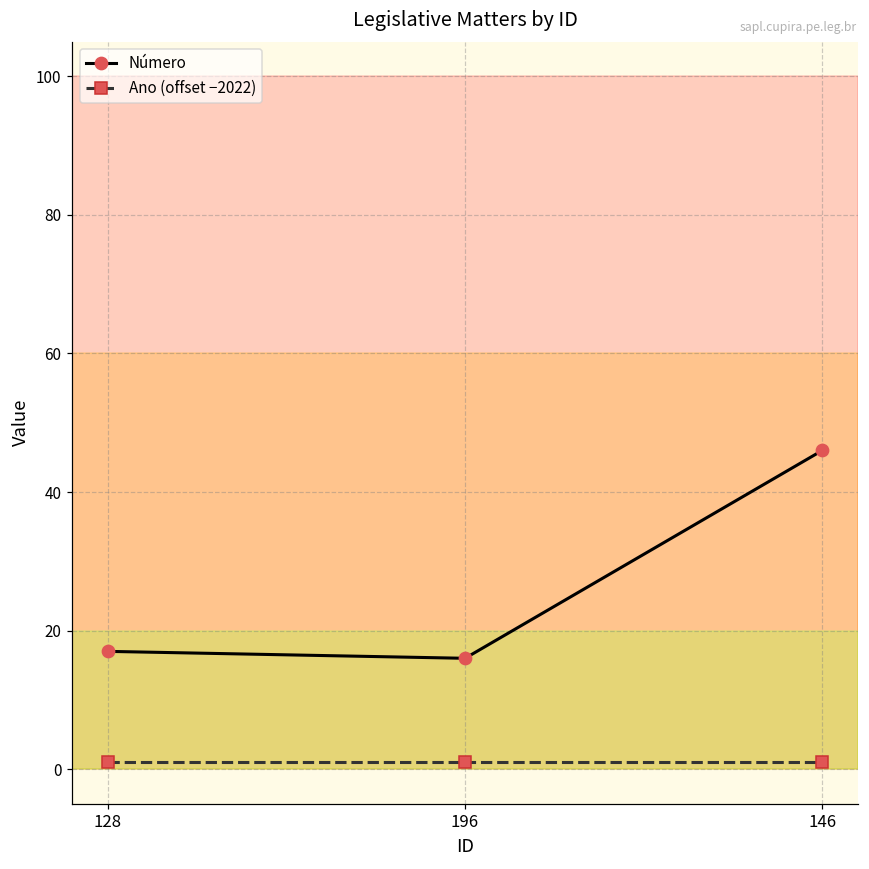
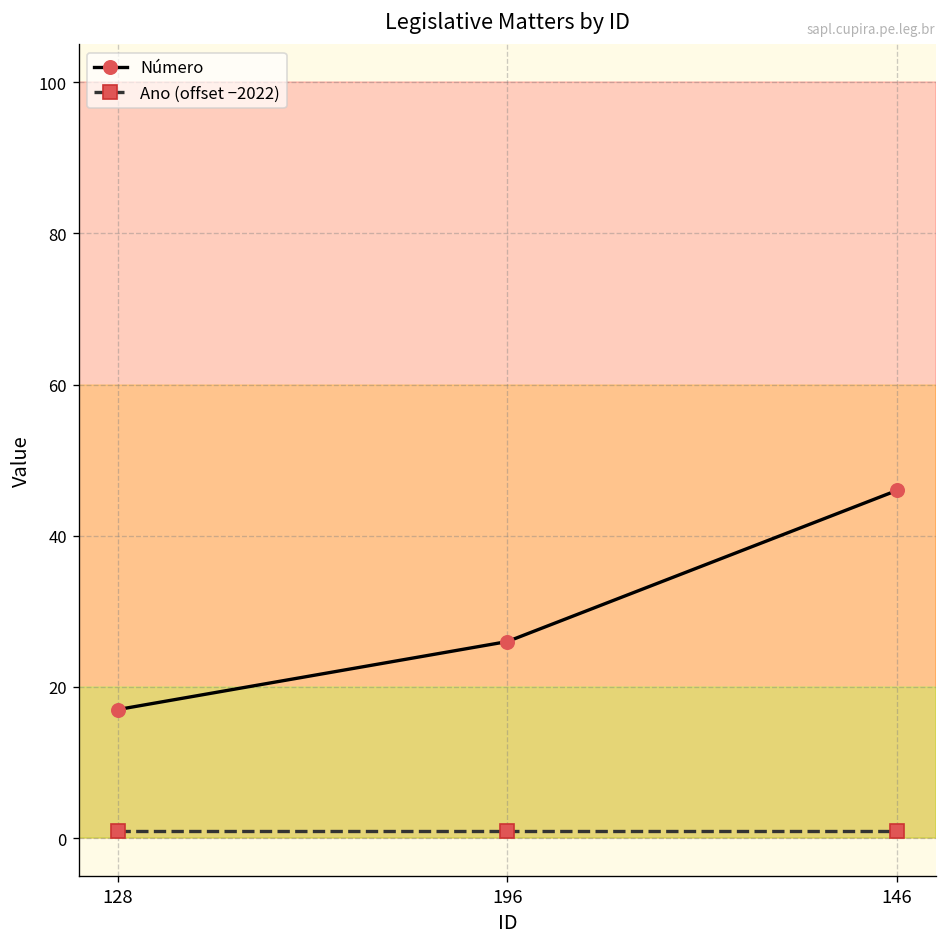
  {
    "Número": {
      "128": 17,
-     "196": 16,
+     "196": 26,
      "146": 46
    },
    "Ano (offset −2022)": {
      "128": 1,
      "196": 1,
      "146": 1
    }
  }
